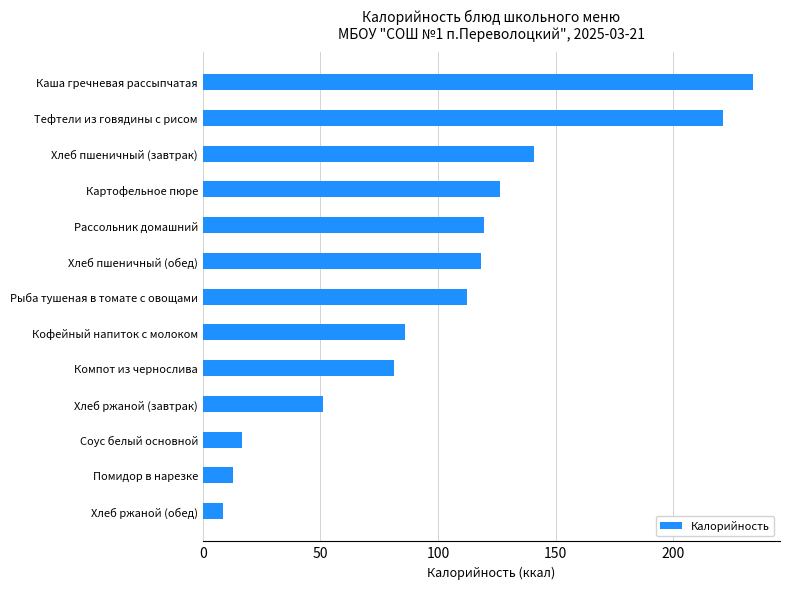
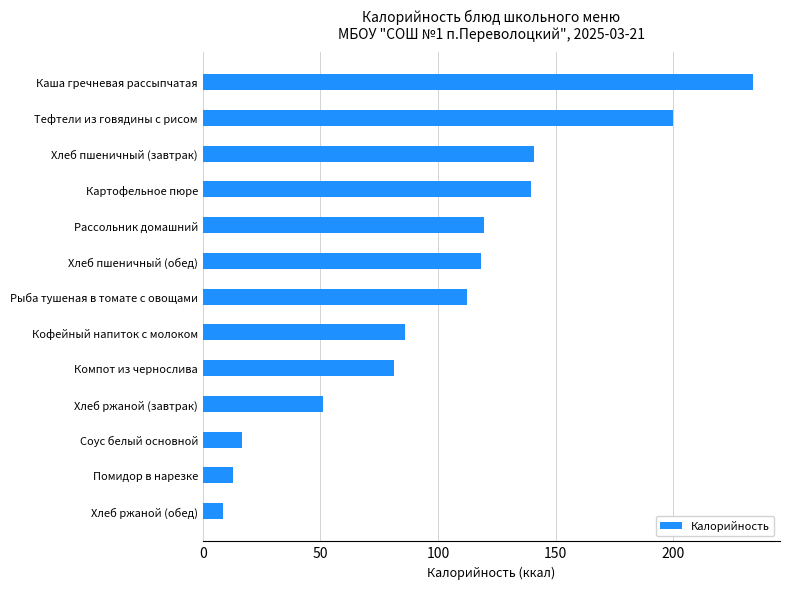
  {
    "Каша гречневая рассыпчатая": 234,
-   "Тефтели из говядины с рисом": 221,
+   "Тефтели из говядины с рисом": 200,
    "Хлеб пшеничный (завтрак)": 141,
-   "Картофельное пюре": 126,
+   "Картофельное пюре": 139,
    "Рассольник домашний": 120,
    "Хлеб пшеничный (обед)": 118,
    "Рыба тушеная в томате с овощами": 112,
    "Кофейный напиток с молоком": 86,
    "Компот из чернослива": 81,
    "Хлеб ржаной (завтрак)": 51,
    "Соус белый основной": 17,
    "Помидор в нарезке": 13,
    "Хлеб ржаной (обед)": 8
  }
